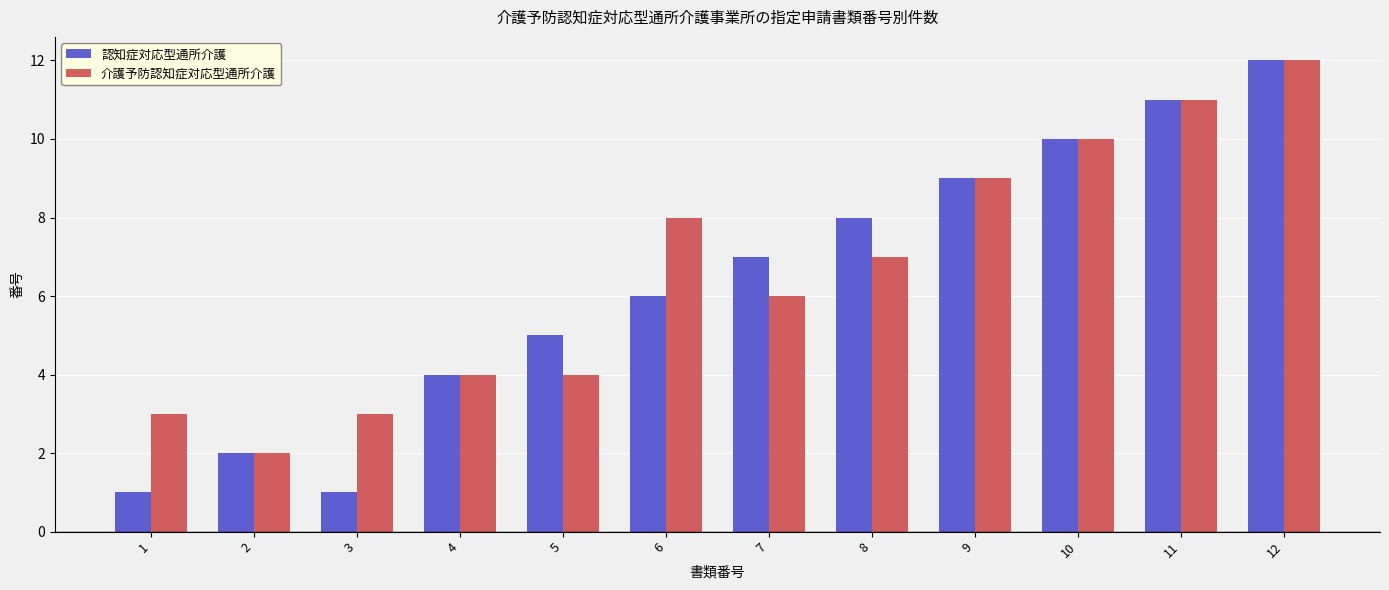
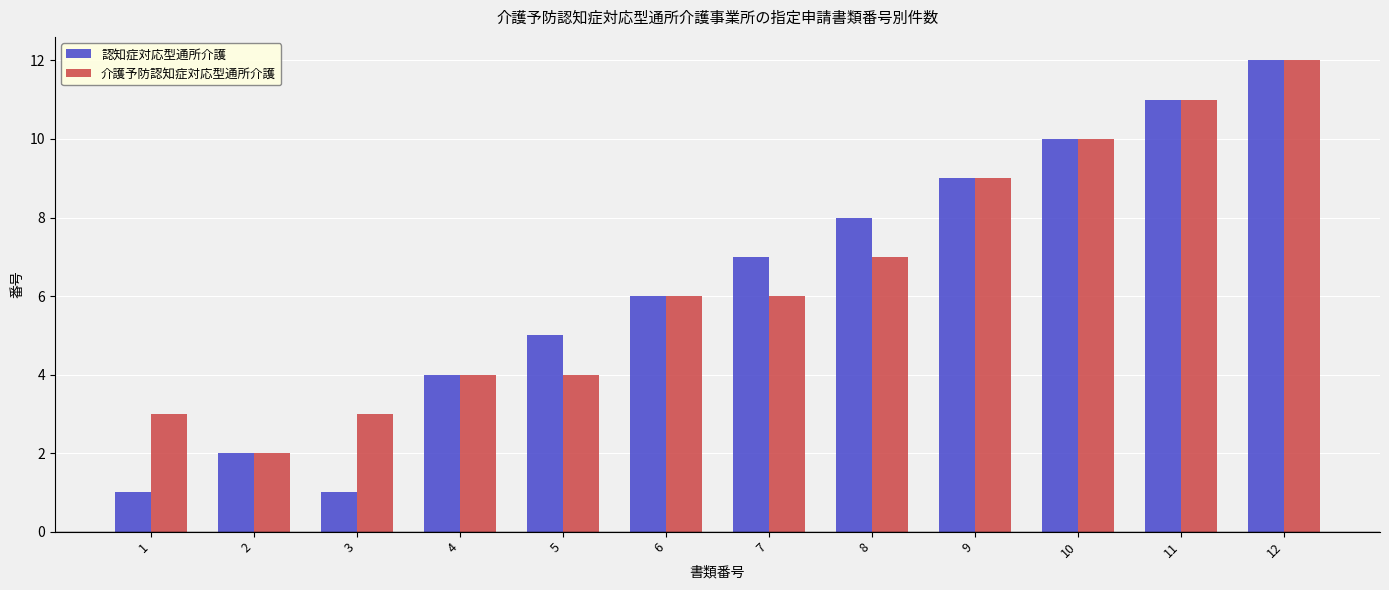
  {
    "認知症対応型通所介護": {
      "1": 1,
      "2": 2,
      "3": 1,
      "4": 4,
      "5": 5,
      "6": 6,
      "7": 7,
      "8": 8,
      "9": 9,
      "10": 10,
      "11": 11,
      "12": 12
    },
    "介護予防認知症対応型通所介護": {
      "1": 3,
      "2": 2,
      "3": 3,
      "4": 4,
      "5": 4,
-     "6": 8,
+     "6": 6,
      "7": 6,
      "8": 7,
      "9": 9,
      "10": 10,
      "11": 11,
      "12": 12
    }
  }
